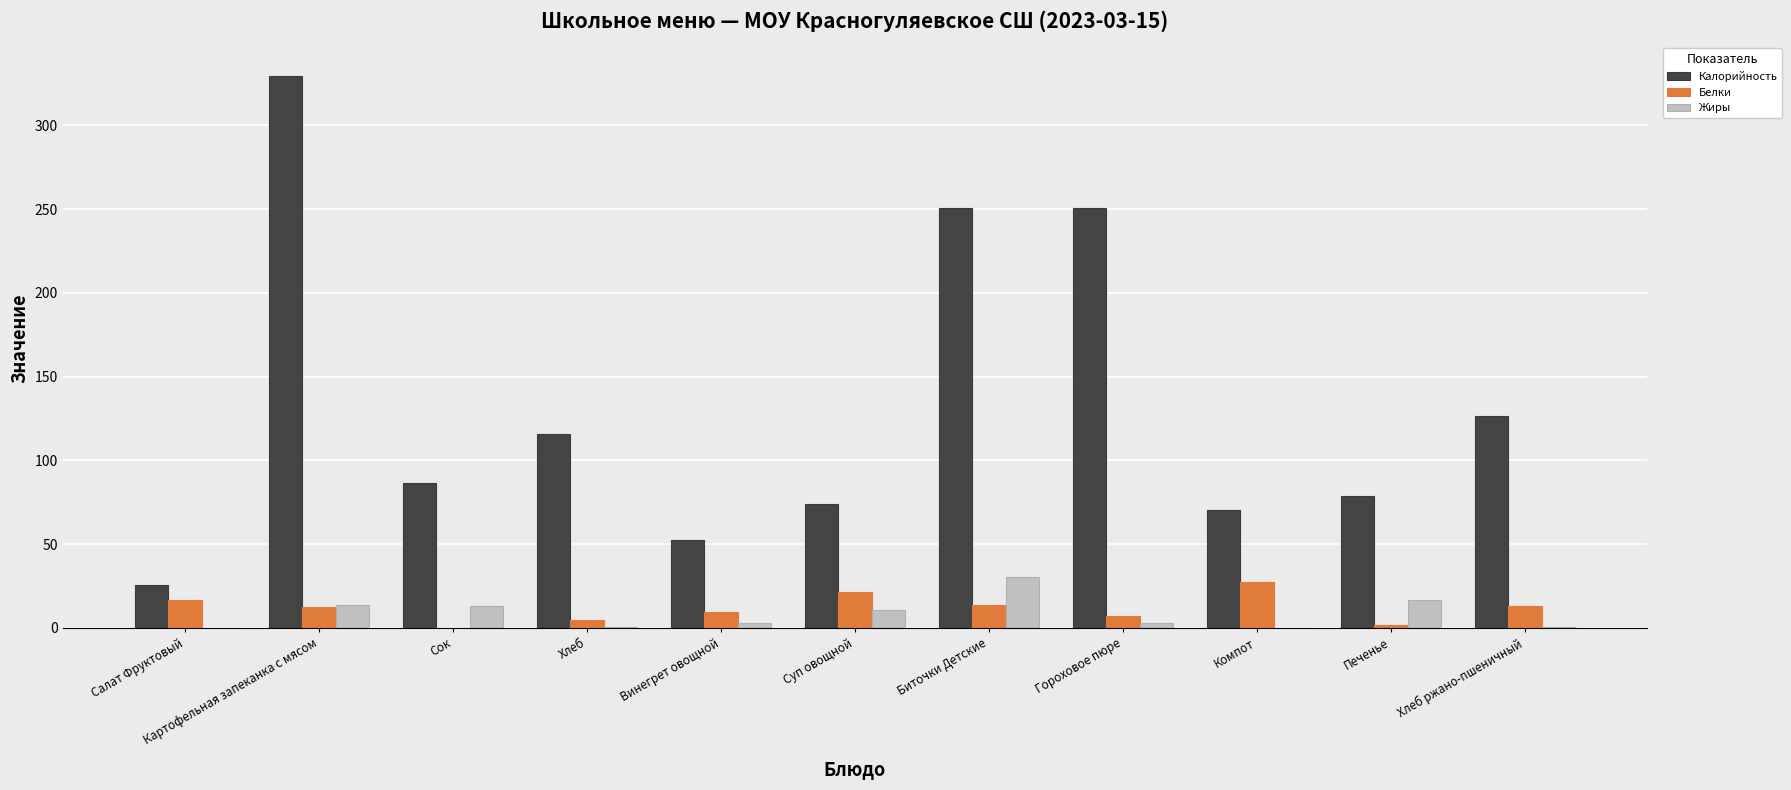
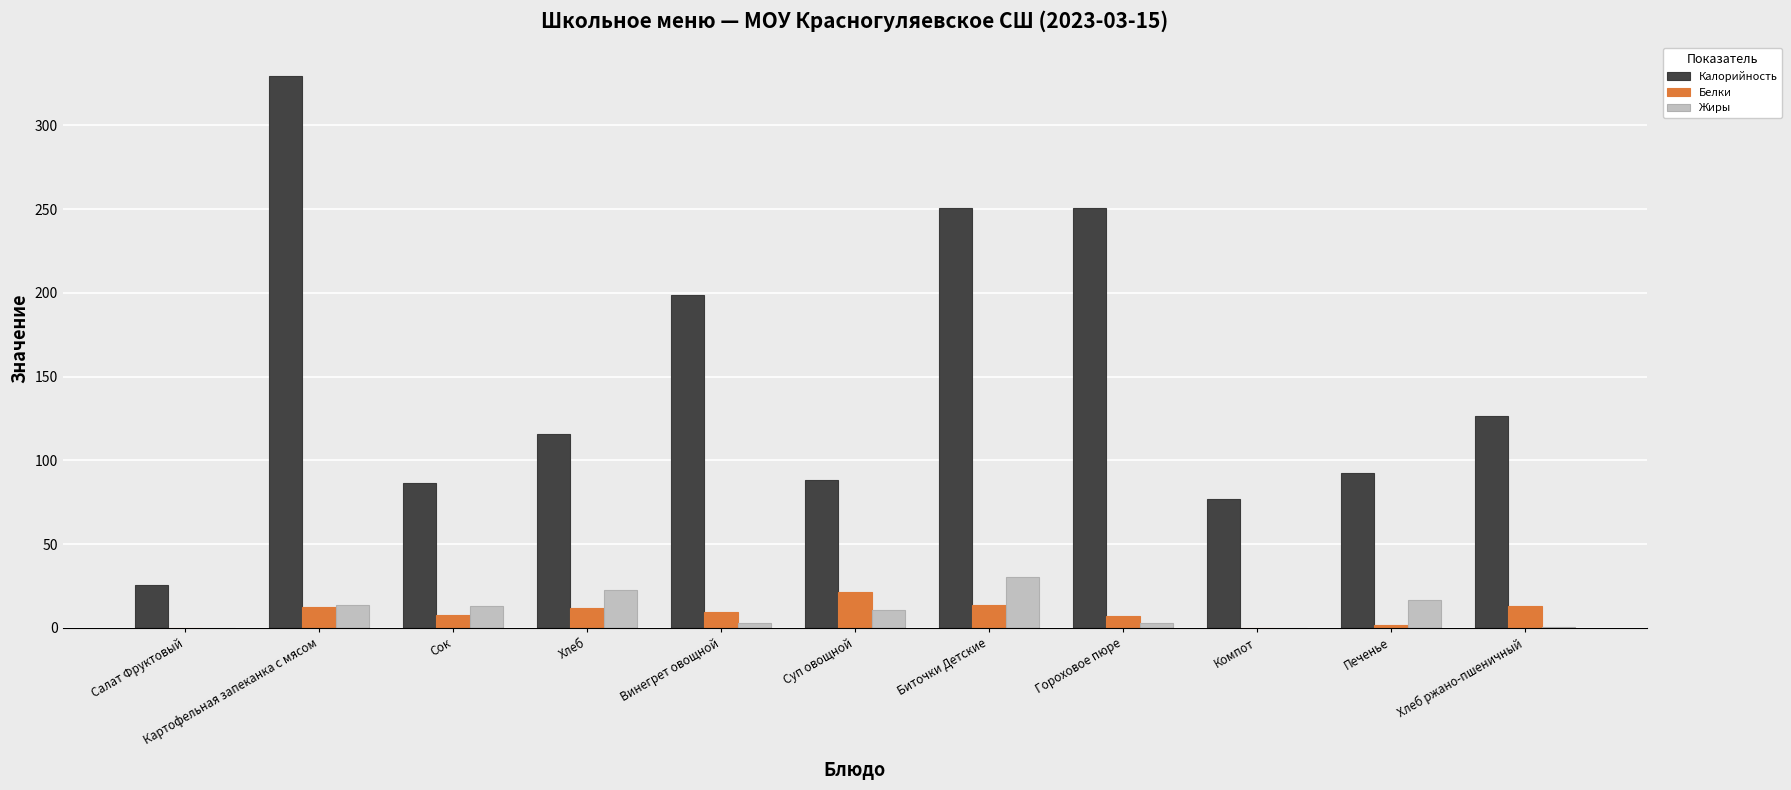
  {
    "Калорийность": {
      "Салат Фруктовый": 26,
      "Картофельная запеканка с мясом": 330,
      "Сок": 86,
      "Хлеб": 116,
-     "Винегрет овощной": 53,
-     "Суп овощной": 74,
+     "Винегрет овощной": 198,
+     "Суп овощной": 88,
      "Биточки Детские": 251,
      "Гороховое пюре": 250,
-     "Компот": 70,
-     "Печенье": 79,
+     "Компот": 77,
+     "Печенье": 92,
      "Хлеб ржано-пшеничный": 127
    },
    "Белки": {
-     "Салат Фруктовый": 17,
+     "Салат Фруктовый": 0,
      "Картофельная запеканка с мясом": 13,
-     "Сок": 0,
-     "Хлеб": 5,
+     "Сок": 7,
+     "Хлеб": 12,
      "Винегрет овощной": 10,
      "Суп овощной": 22,
      "Биточки Детские": 14,
      "Гороховое пюре": 7,
-     "Компот": 27,
+     "Компот": 0,
      "Печенье": 2,
      "Хлеб ржано-пшеничный": 13
    },
    "Жиры": {
      "Картофельная запеканка с мясом": 14,
      "Сок": 13,
-     "Хлеб": 0,
+     "Хлеб": 23,
      "Винегрет овощной": 3,
      "Суп овощной": 11,
      "Биточки Детские": 30,
      "Гороховое пюре": 3,
      "Компот": 0,
      "Печенье": 17
    }
  }
